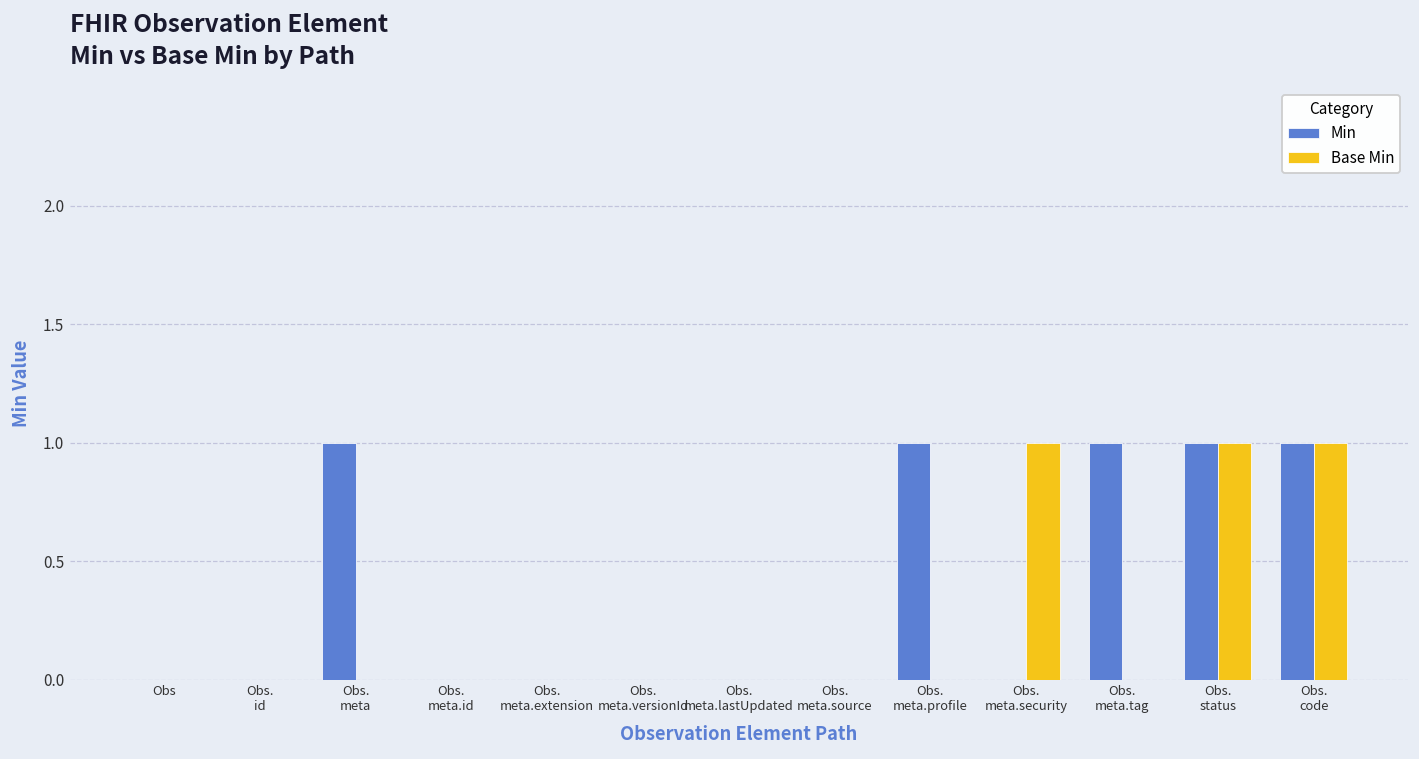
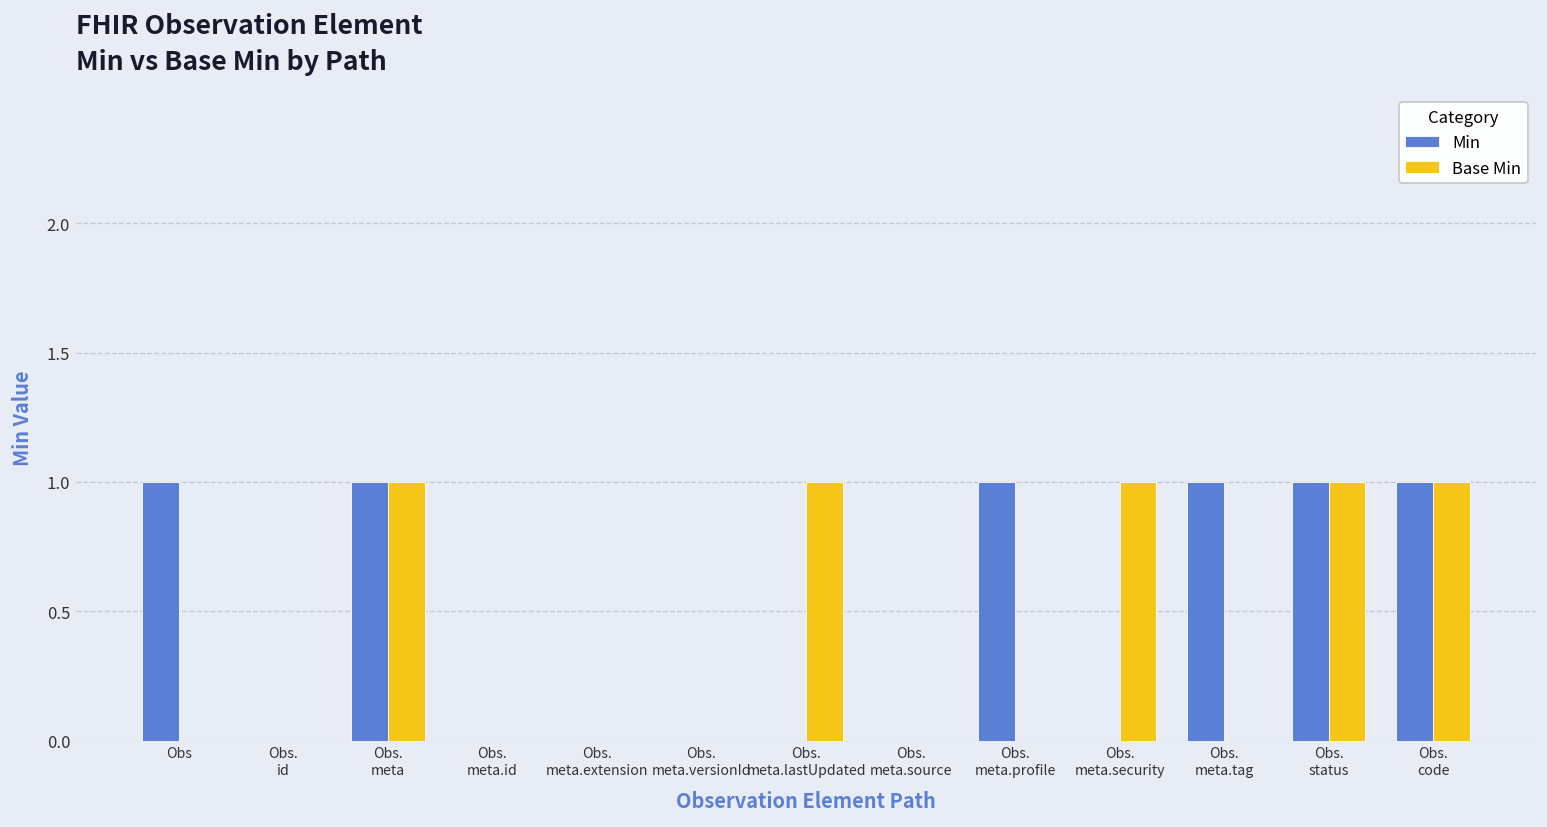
  {
    "Min": {
-     "Obs": 0,
+     "Obs": 1,
      "Obs. id": 0,
      "Obs. meta": 1,
      "Obs. meta.id": 0,
      "Obs. meta.extension": 0,
      "Obs. meta.versionId": 0,
      "Obs. meta.lastUpdated": 0,
      "Obs. meta.source": 0,
      "Obs. meta.profile": 1,
      "Obs. meta.security": 0,
      "Obs. meta.tag": 1,
      "Obs. status": 1,
      "Obs. code": 1
    },
    "Base Min": {
      "Obs": 0,
      "Obs. id": 0,
-     "Obs. meta": 0,
+     "Obs. meta": 1,
      "Obs. meta.id": 0,
      "Obs. meta.extension": 0,
      "Obs. meta.versionId": 0,
-     "Obs. meta.lastUpdated": 0,
+     "Obs. meta.lastUpdated": 1,
      "Obs. meta.source": 0,
      "Obs. meta.profile": 0,
      "Obs. meta.security": 1,
      "Obs. meta.tag": 0,
      "Obs. status": 1,
      "Obs. code": 1
    }
  }
